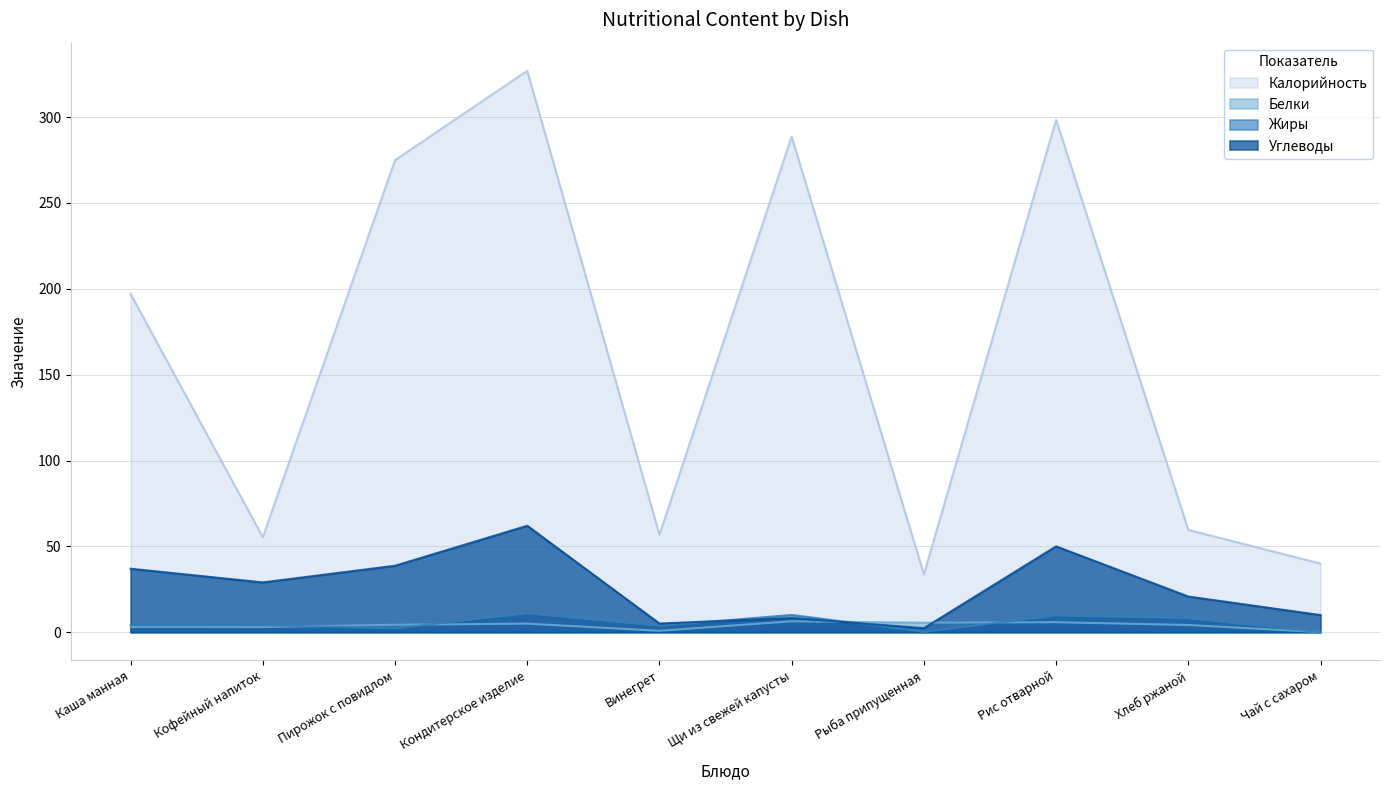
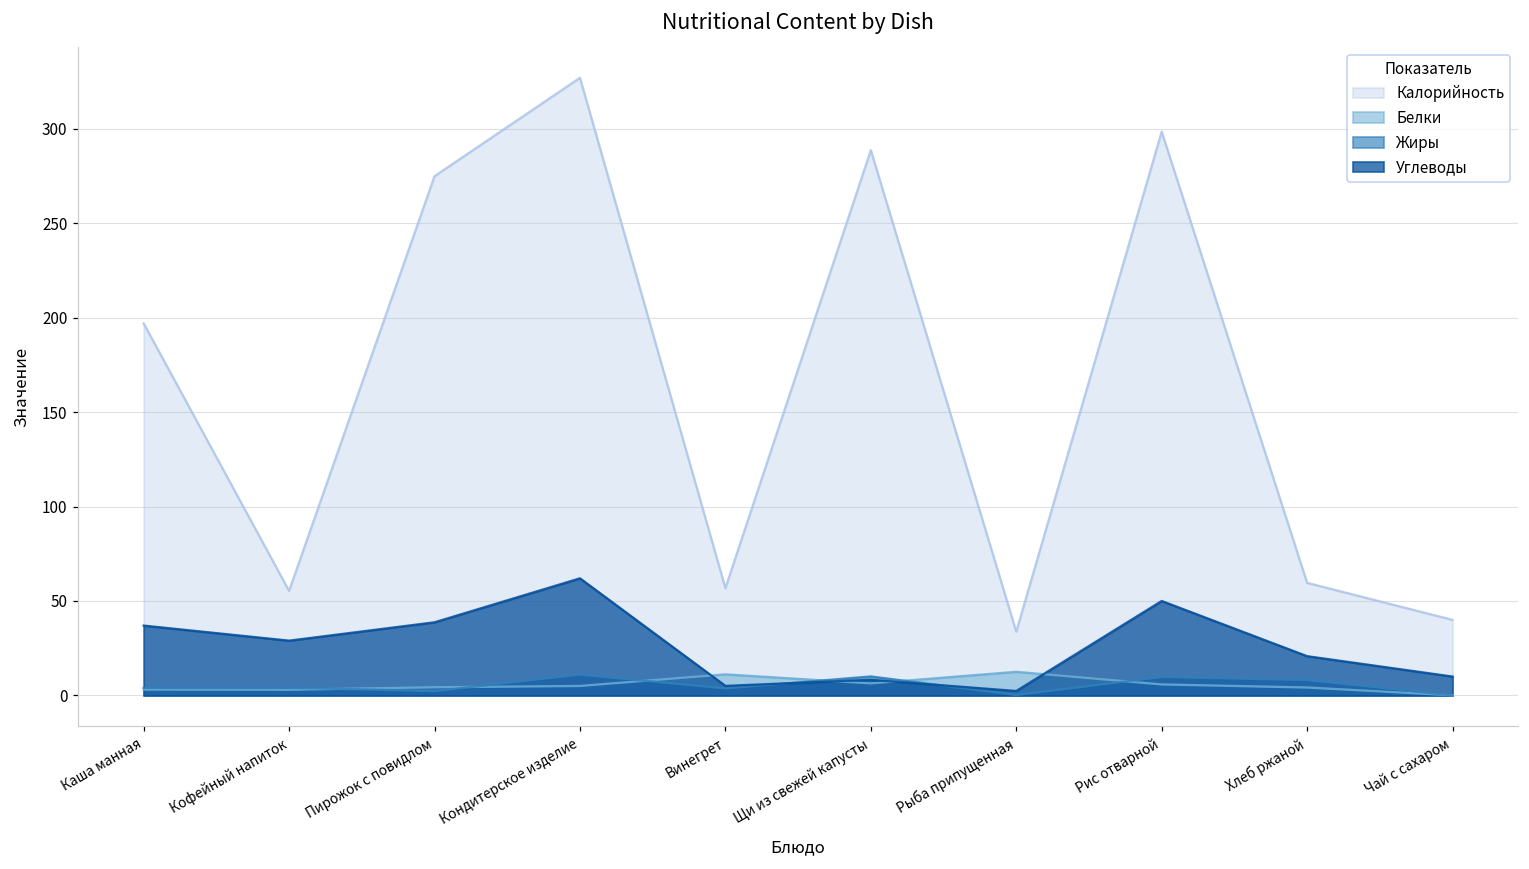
  {
    "Калорийность": {
      "Каша манная": 197,
      "Кофейный напиток": 55,
      "Пирожок с повидлом": 275,
      "Кондитерское изделие": 327,
      "Винегрет": 57,
      "Щи из свежей капусты": 289,
      "Рыба припущенная": 34,
      "Рис отварной": 298,
      "Хлеб ржаной": 60,
      "Чай с сахаром": 40
    },
    "Белки": {
      "Пирожок с повидлом": 4,
      "Кондитерское изделие": 5,
-     "Винегрет": 1,
+     "Винегрет": 11,
      "Щи из свежей капусты": 6,
-     "Рыба припущенная": 6,
+     "Рыба припущенная": 13,
      "Рис отварной": 6,
      "Хлеб ржаной": 4
    },
    "Жиры": {
      "Пирожок с повидлом": 2,
      "Кондитерское изделие": 11,
      "Щи из свежей капусты": 10,
      "Рыба припущенная": 0,
      "Рис отварной": 10,
      "Хлеб ржаной": 8
    },
    "Углеводы": {
      "Каша манная": 37,
      "Кофейный напиток": 29,
      "Пирожок с повидлом": 39,
      "Кондитерское изделие": 62,
      "Щи из свежей капусты": 8,
      "Рыба припущенная": 2,
      "Рис отварной": 50,
      "Хлеб ржаной": 21,
      "Чай с сахаром": 10
    }
  }
